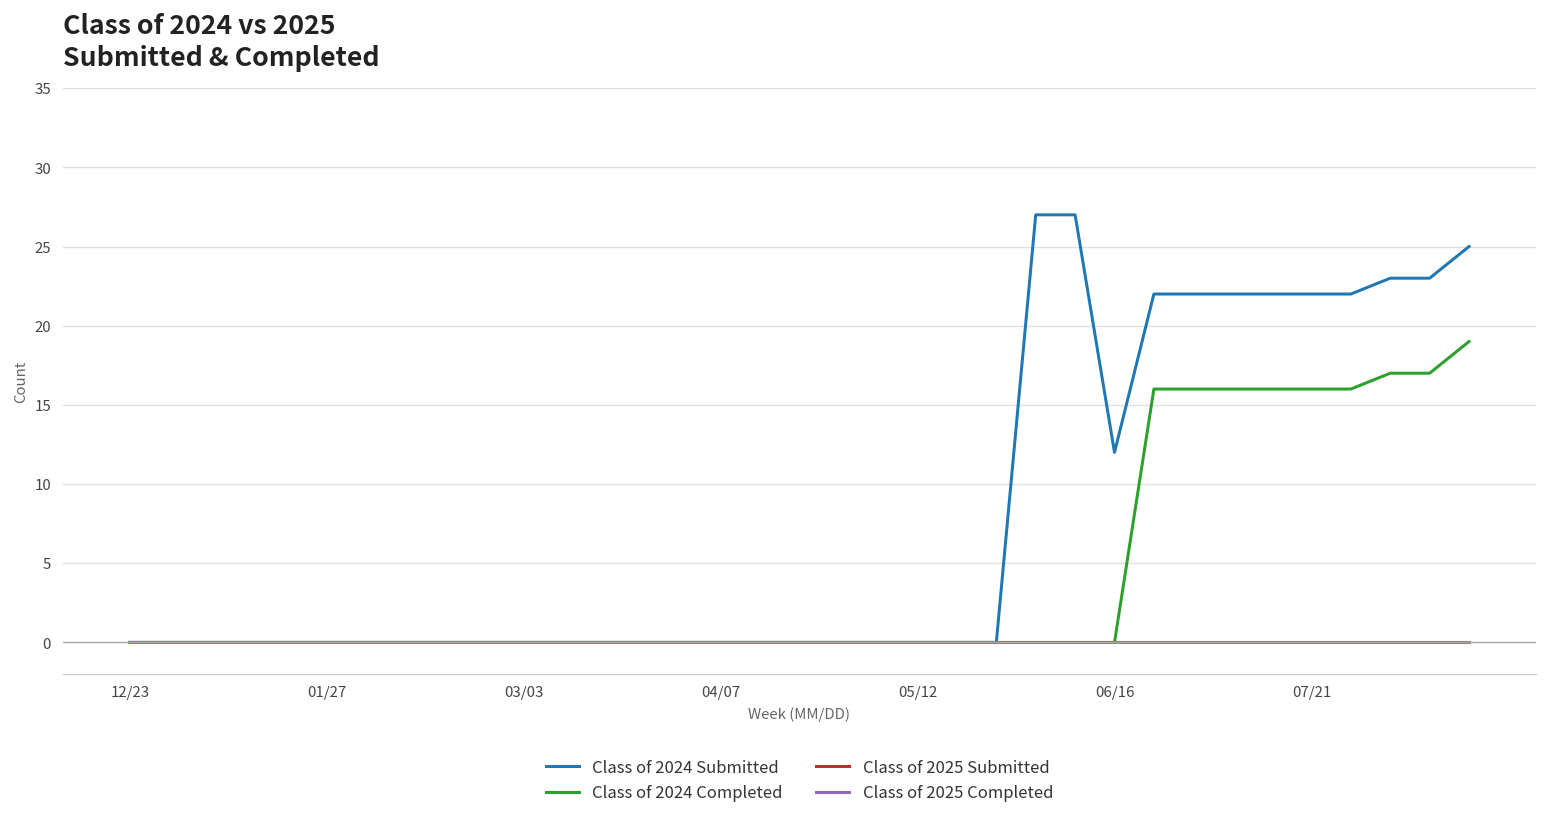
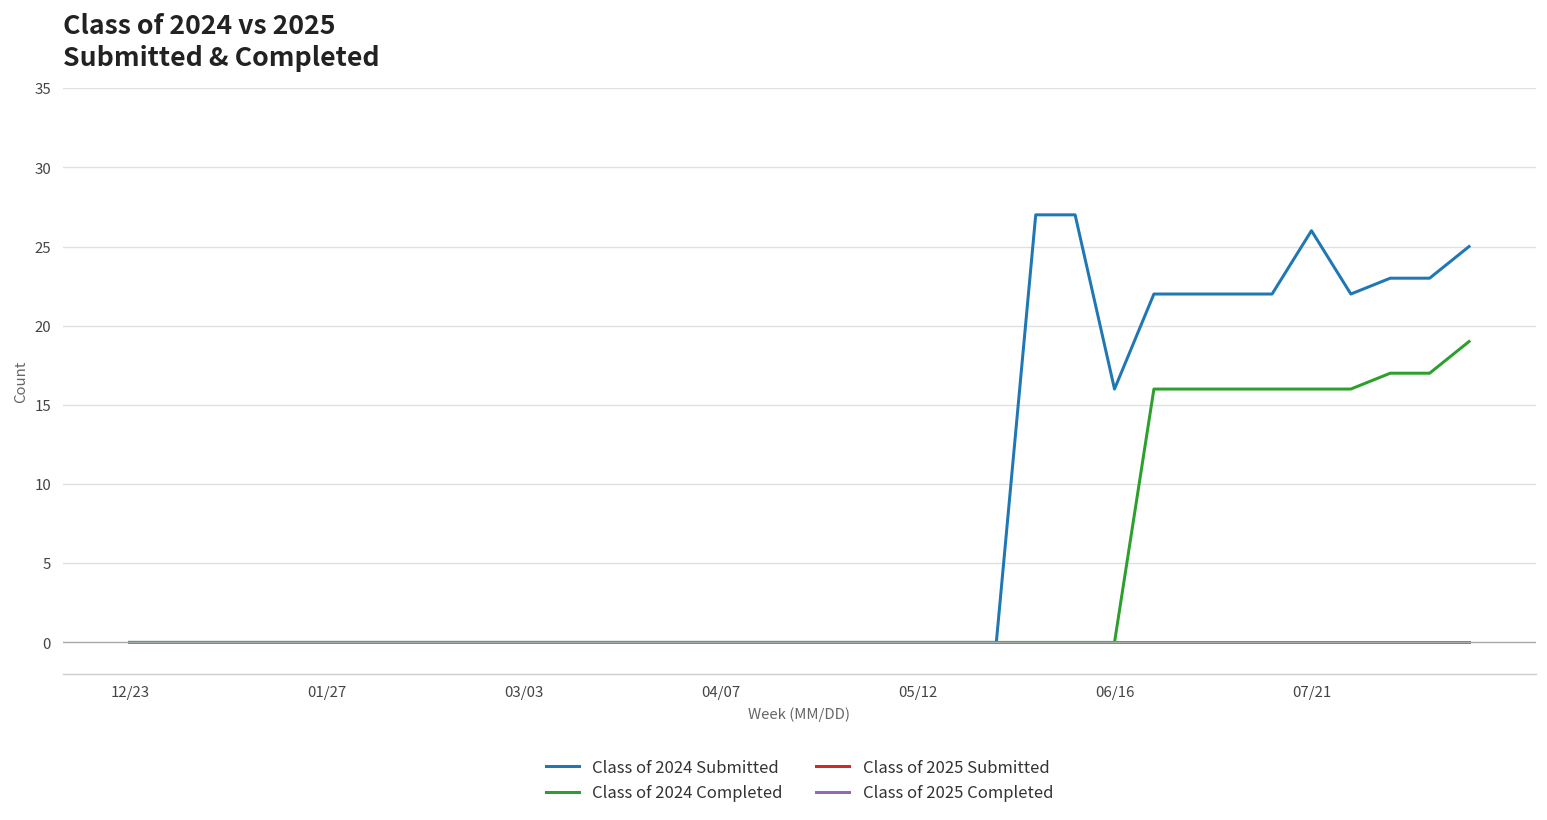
  {
    "Class of 2024 Submitted": {
-     "06/16": 12,
-     "07/21": 22
+     "06/16": 16,
+     "07/21": 26
    },
    "Class of 2024 Completed": {
      "07/21": 16
    },
    "Class of 2025 Completed": {
      "07/21": 0
    }
  }
